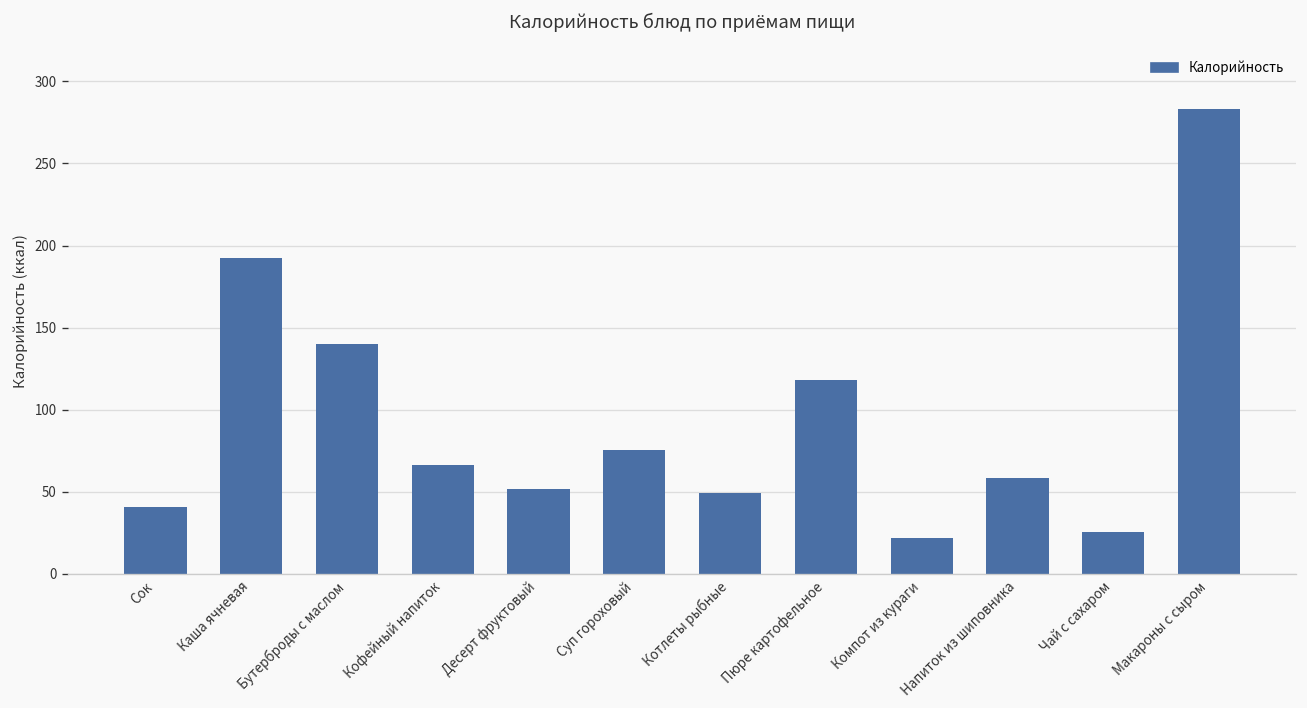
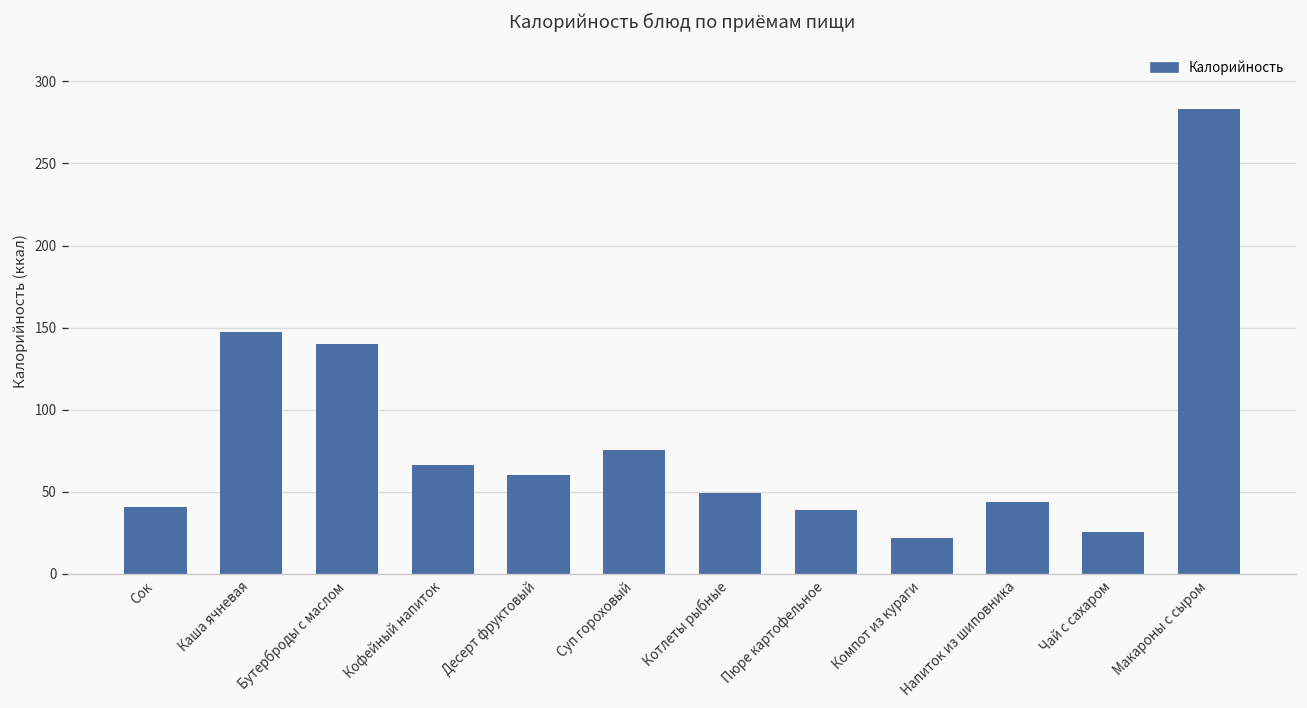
  {
    "Сок": 41,
-   "Каша ячневая": 192,
+   "Каша ячневая": 147,
    "Бутерброды с маслом": 140,
    "Кофейный напиток": 66,
-   "Десерт фруктовый": 52,
+   "Десерт фруктовый": 60,
    "Суп гороховый": 76,
    "Котлеты рыбные": 50,
-   "Пюре картофельное": 118,
+   "Пюре картофельное": 39,
    "Компот из кураги": 22,
-   "Напиток из шиповника": 59,
+   "Напиток из шиповника": 44,
    "Чай с сахаром": 26,
    "Макароны с сыром": 283
  }
